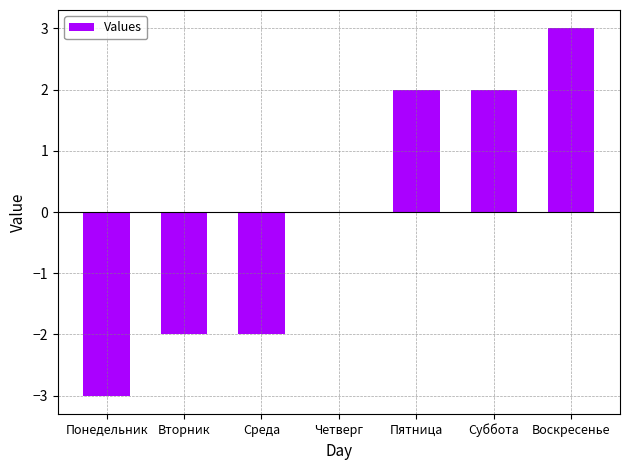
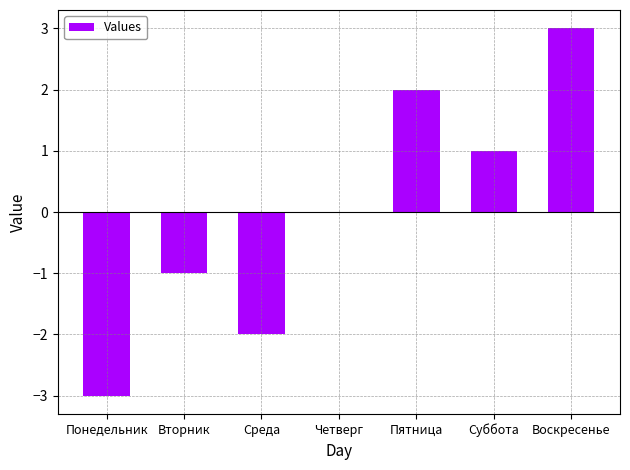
  {
    "Понедельник": -3.0,
-   "Вторник": -2.0,
+   "Вторник": -1.0,
    "Среда": -2.0,
    "Четверг": 0.0,
    "Пятница": 2.0,
-   "Суббота": 2.0,
+   "Суббота": 1.0,
    "Воскресенье": 3.0
  }
